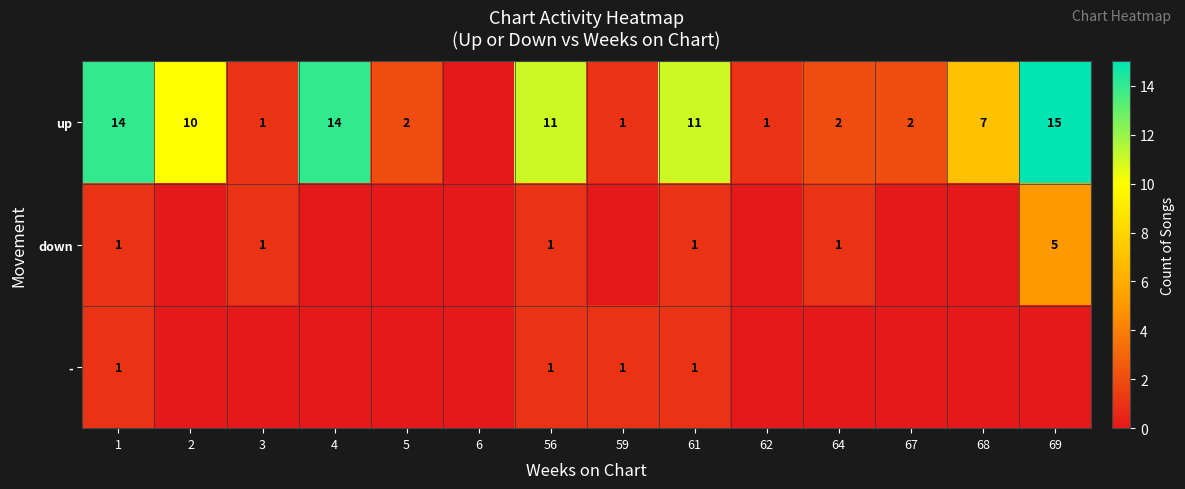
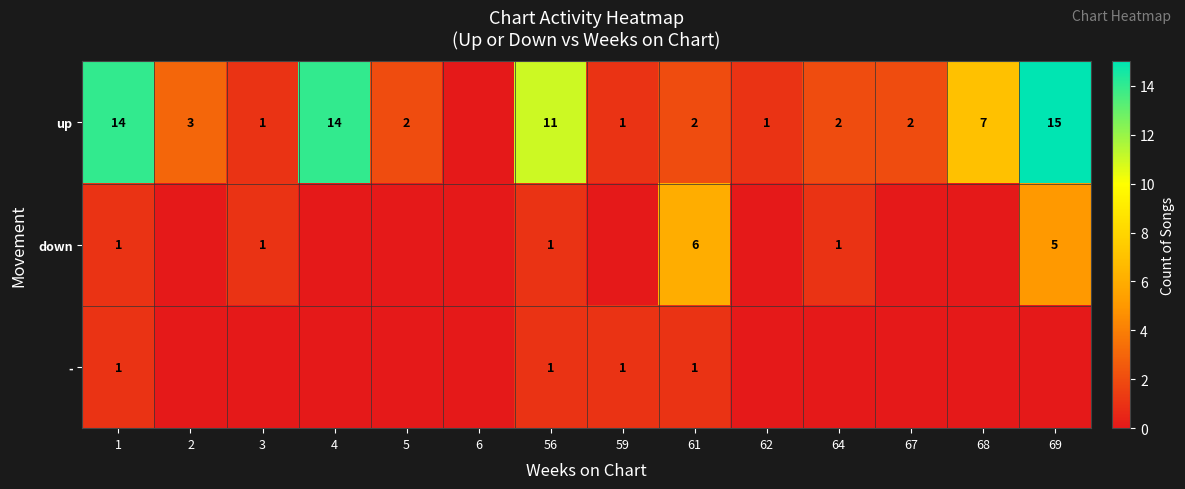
  {
    "up": {
      "1": 14,
-     "2": 10,
+     "2": 3,
      "3": 1,
      "4": 14,
      "5": 2,
      "56": 11,
      "59": 1,
-     "61": 11,
+     "61": 2,
      "62": 1,
      "64": 2,
      "67": 2,
      "68": 7,
      "69": 15
    },
    "down": {
      "1": 1,
      "3": 1,
      "56": 1,
-     "61": 1,
+     "61": 6,
      "64": 1,
      "69": 5
    },
    "-": {
      "1": 1,
      "56": 1,
      "59": 1,
      "61": 1
    }
  }
